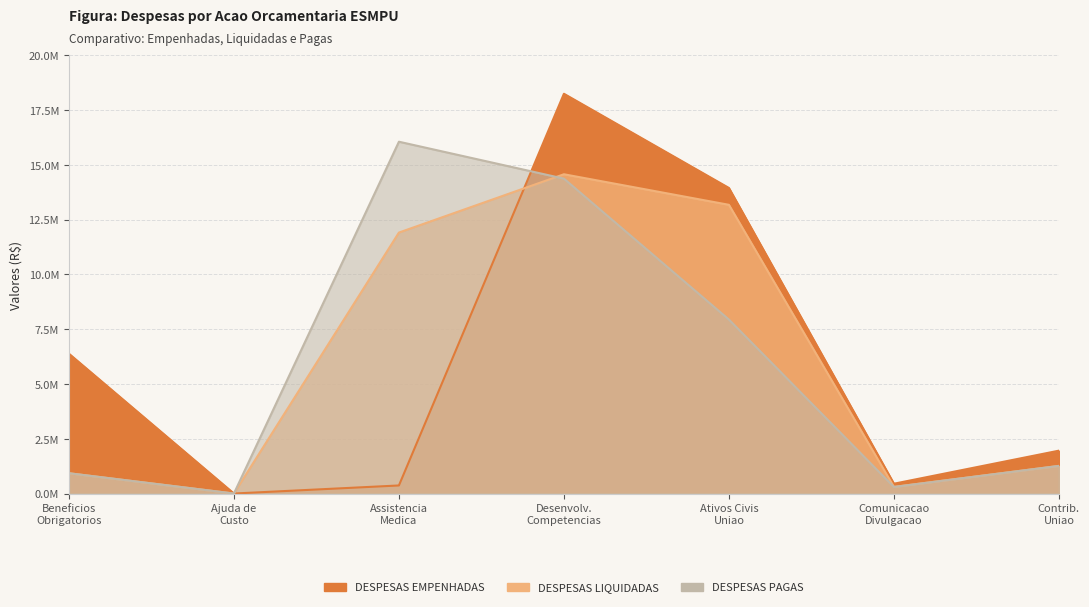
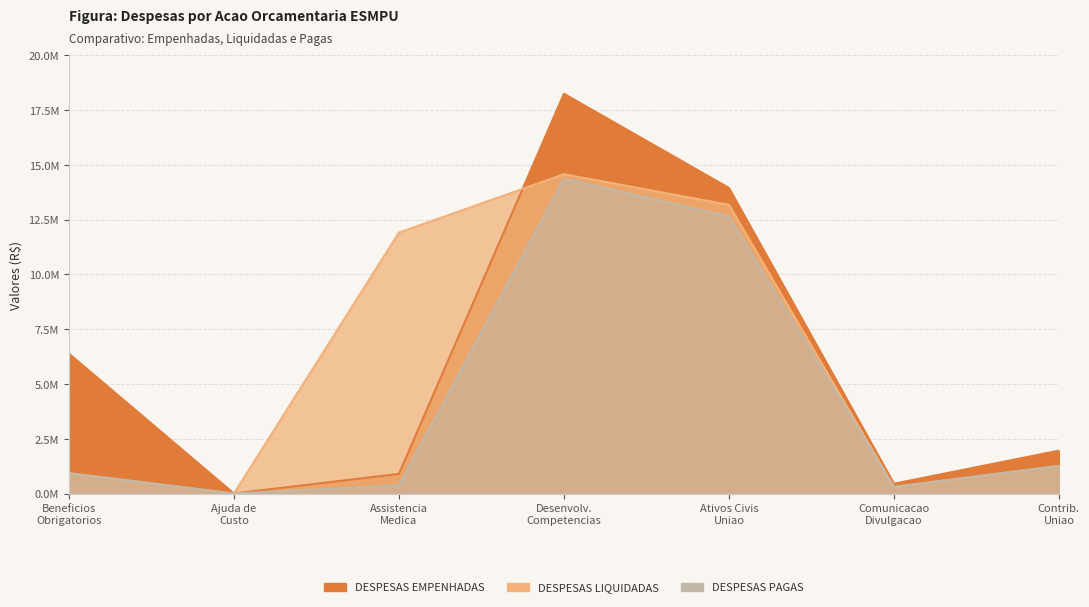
  {
    "DESPESAS EMPENHADAS": {
      "Beneficios Obrigatorios": 6400000,
-     "Assistencia Medica": 400000,
+     "Assistencia Medica": 900000,
      "Desenvolv. Competencias": 18200000,
      "Ativos Civis Uniao": 13900000,
      "Comunicacao Divulgacao": 500000,
      "Contrib. Uniao": 2000000
    },
    "DESPESAS LIQUIDADAS": {
      "Assistencia Medica": 11900000,
      "Desenvolv. Competencias": 14600000,
      "Ativos Civis Uniao": 13200000
    },
    "DESPESAS PAGAS": {
-     "Assistencia Medica": 16100000,
+     "Assistencia Medica": 400000,
      "Desenvolv. Competencias": 14400000,
-     "Ativos Civis Uniao": 7900000
+     "Ativos Civis Uniao": 12600000
    }
  }
